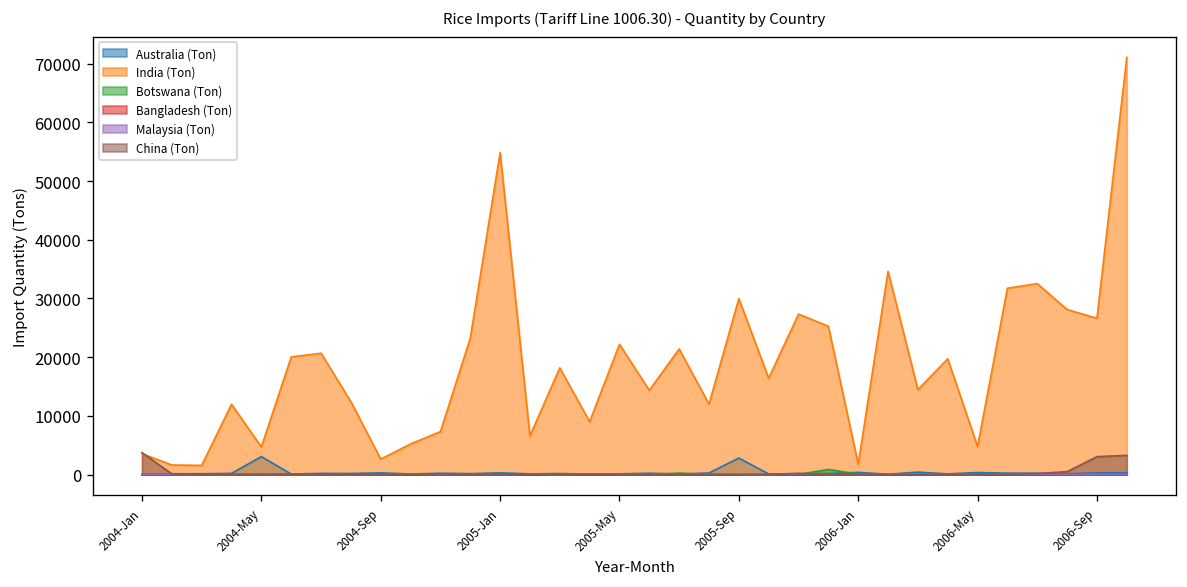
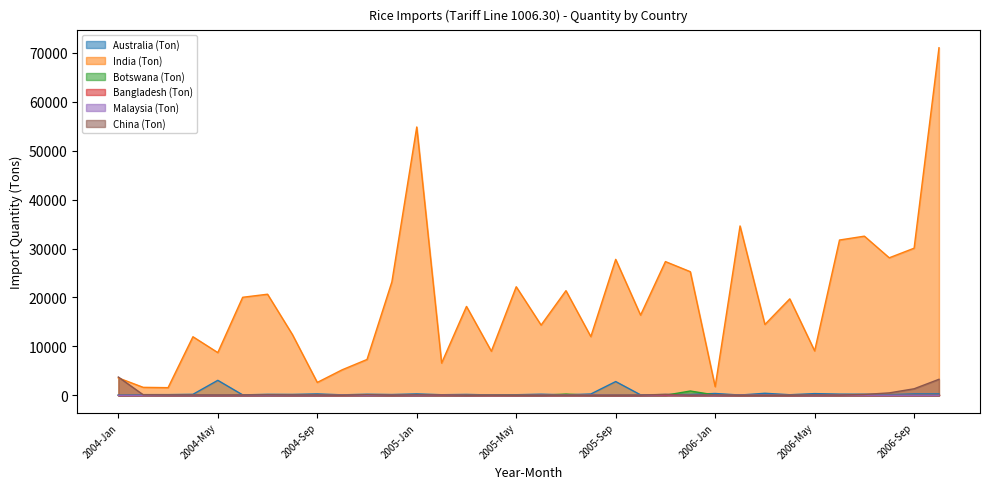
  {
    "Australia (Ton)": {
      "2004-May": 3000,
      "2005-Sep": 3000
    },
    "India (Ton)": {
-     "2004-May": 5000,
+     "2004-May": 9000,
      "2004-Sep": 3000,
      "2005-Jan": 55000,
      "2005-May": 22000,
-     "2005-Sep": 30000,
+     "2005-Sep": 28000,
      "2006-Jan": 2000,
-     "2006-May": 5000,
-     "2006-Sep": 27000
+     "2006-May": 9000,
+     "2006-Sep": 30000
    },
    "China (Ton)": {
-     "2006-Sep": 3000
+     "2006-Sep": 1000
    }
  }
